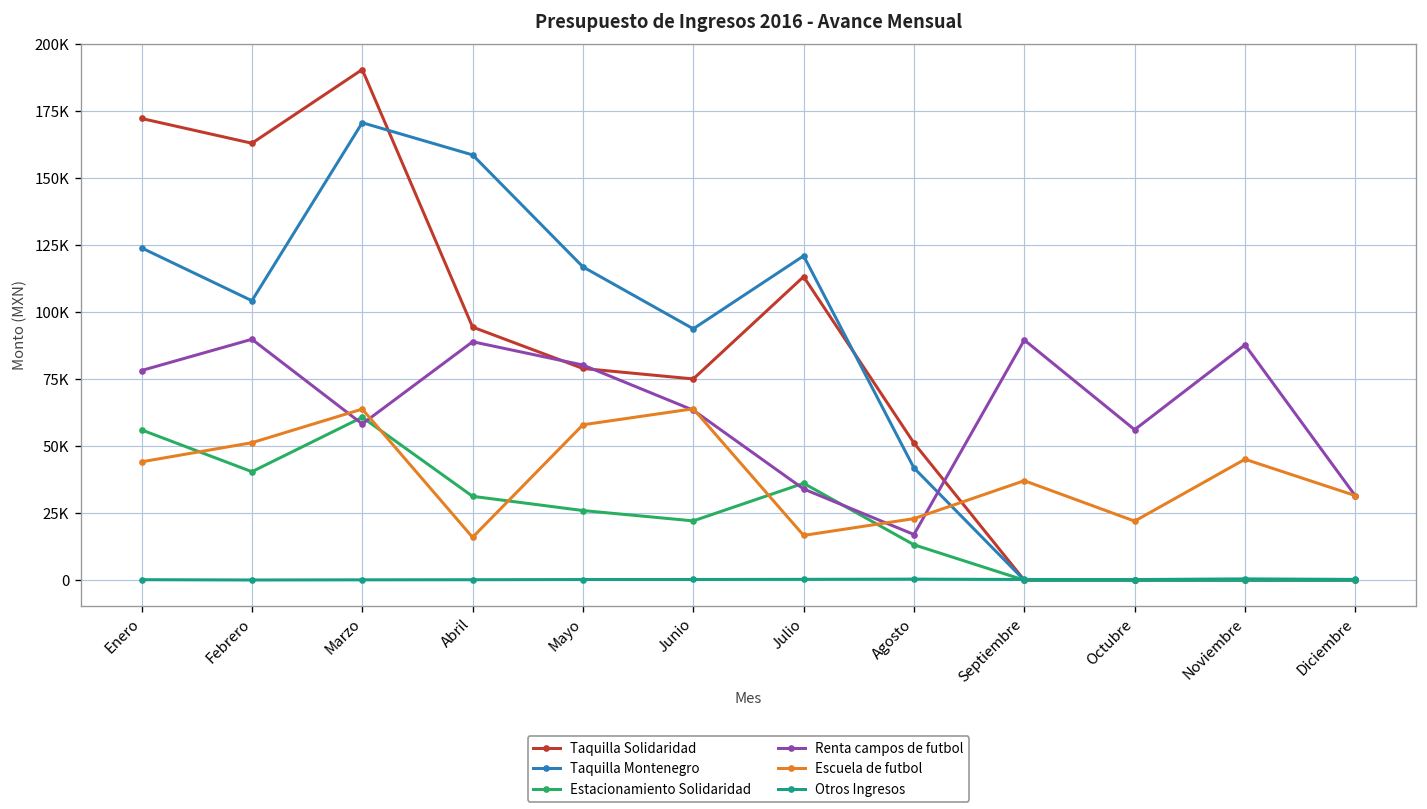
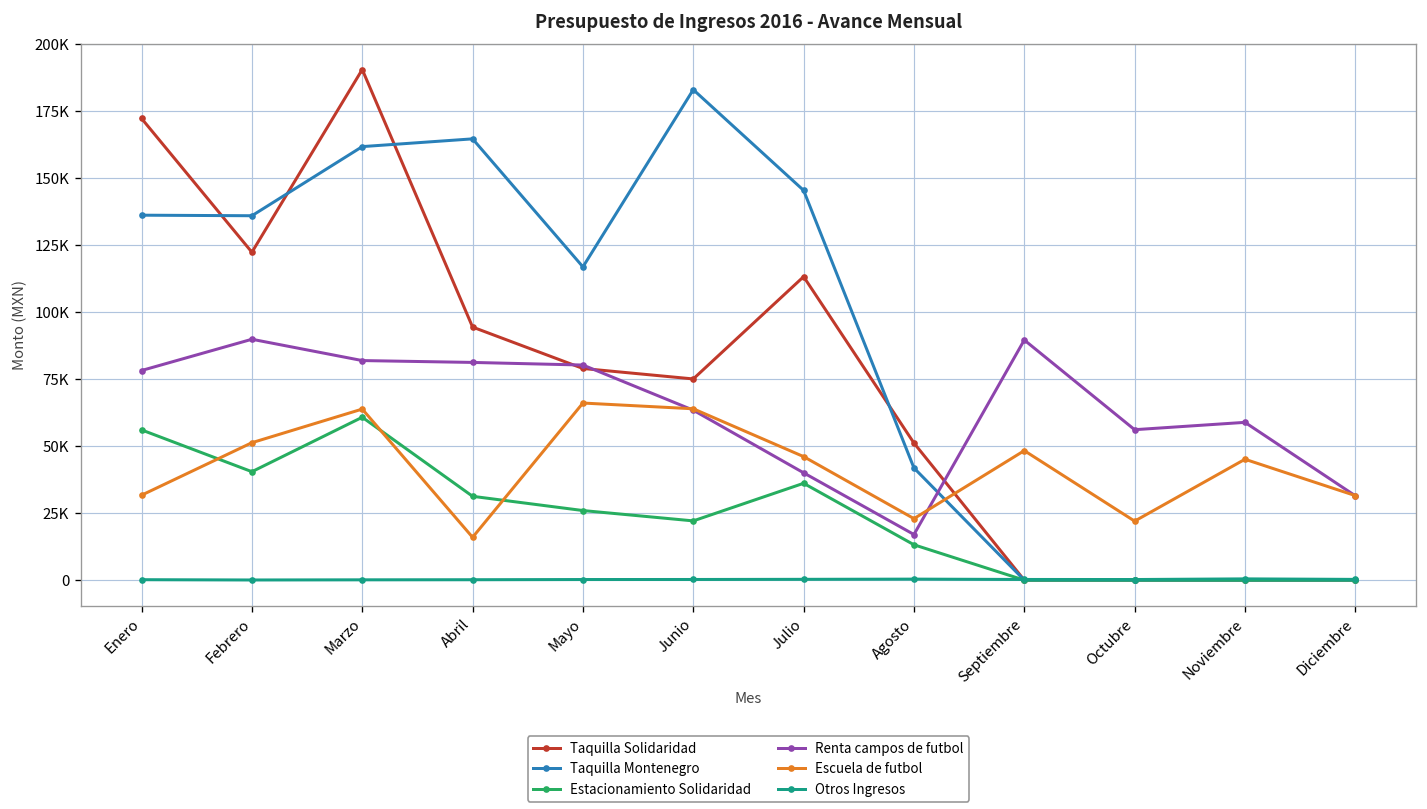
  {
    "Taquilla Solidaridad": {
      "Enero": 172000,
-     "Febrero": 163000,
+     "Febrero": 122000,
      "Marzo": 191000,
      "Abril": 94000,
      "Mayo": 79000,
      "Junio": 75000,
      "Julio": 113000,
      "Agosto": 51000
    },
    "Taquilla Montenegro": {
-     "Enero": 124000,
-     "Febrero": 104000,
-     "Marzo": 171000,
-     "Abril": 159000,
+     "Enero": 136000,
+     "Febrero": 136000,
+     "Marzo": 162000,
+     "Abril": 165000,
      "Mayo": 117000,
-     "Junio": 94000,
-     "Julio": 121000,
+     "Junio": 183000,
+     "Julio": 145000,
      "Agosto": 42000
    },
    "Renta campos de futbol": {
      "Enero": 78000,
      "Febrero": 90000,
-     "Marzo": 58000,
-     "Abril": 89000,
+     "Marzo": 82000,
+     "Abril": 81000,
      "Mayo": 80000,
-     "Julio": 34000,
+     "Julio": 40000,
      "Agosto": 17000,
      "Septiembre": 90000,
      "Octubre": 56000,
-     "Noviembre": 88000
+     "Noviembre": 59000
    },
    "Escuela de futbol": {
-     "Enero": 44000,
+     "Enero": 32000,
      "Febrero": 51000,
      "Marzo": 64000,
      "Abril": 16000,
-     "Mayo": 58000,
-     "Julio": 17000,
+     "Mayo": 66000,
+     "Julio": 46000,
      "Agosto": 23000,
-     "Septiembre": 37000,
+     "Septiembre": 48000,
      "Octubre": 22000,
      "Noviembre": 45000
    }
  }
